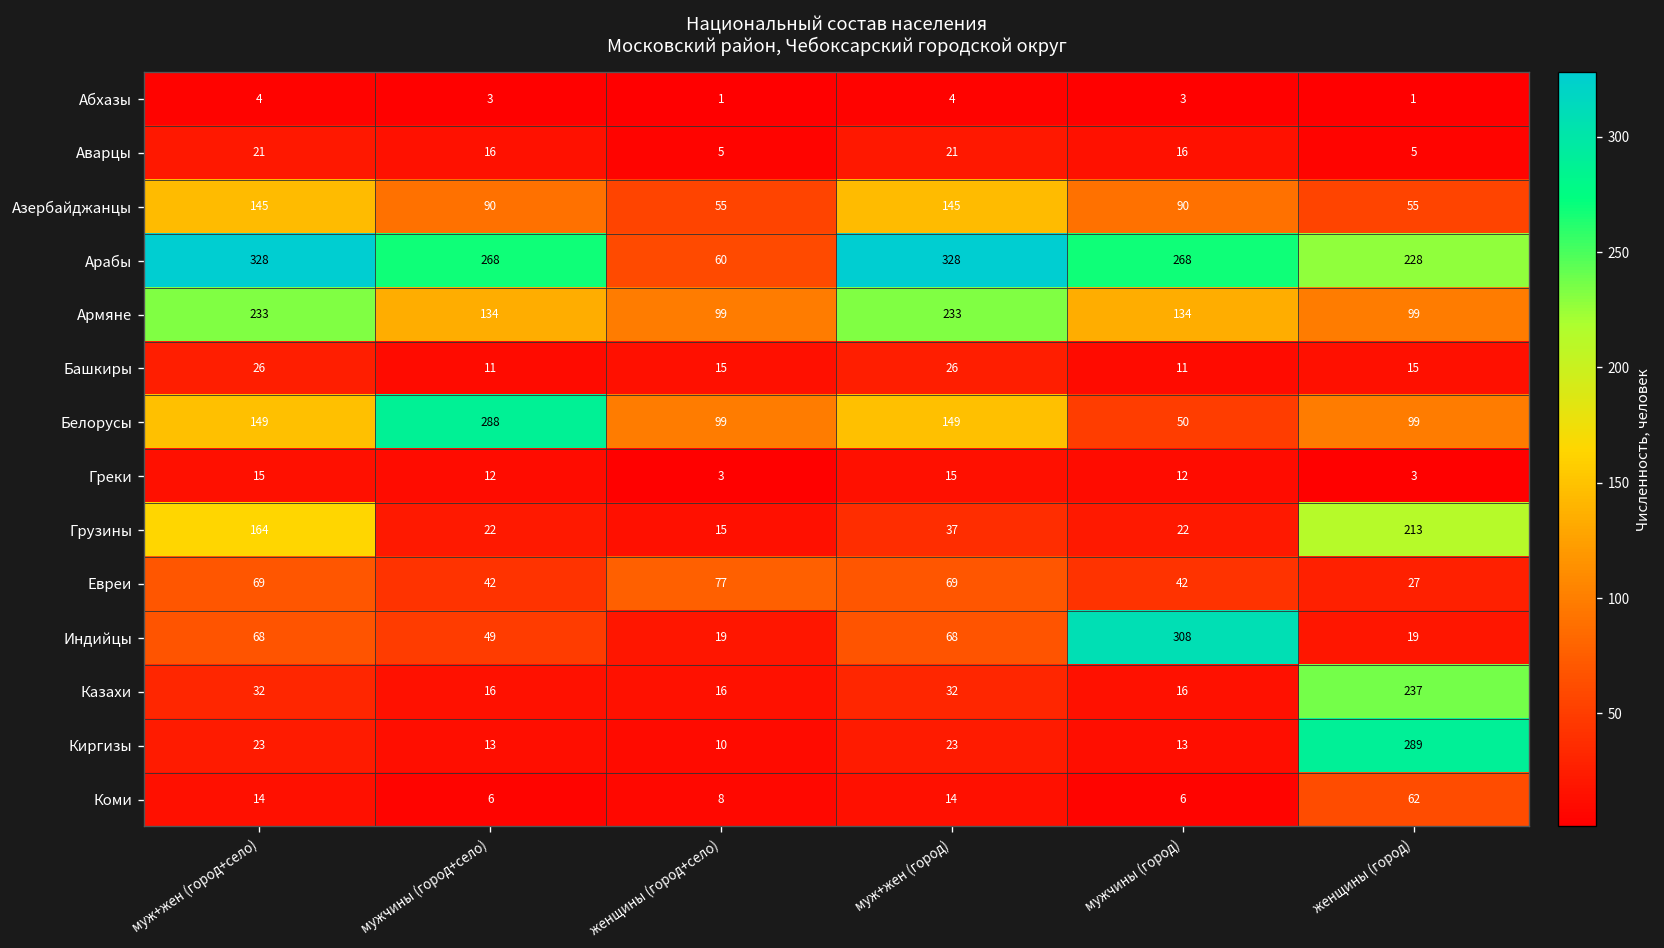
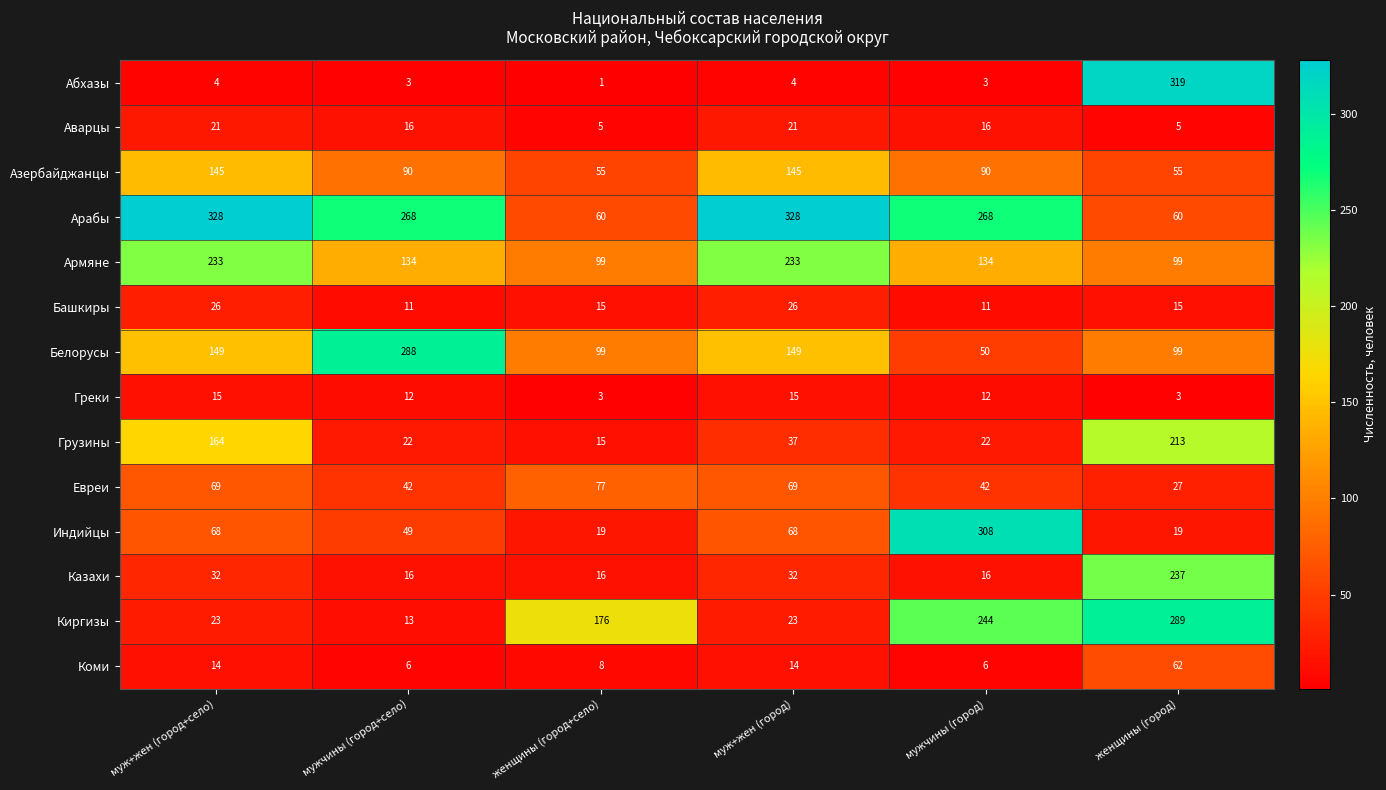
  {
    "Абхазы": {
      "муж+жен (город+село)": 4,
      "мужчины (город+село)": 3,
      "женщины (город+село)": 1,
      "муж+жен (город)": 4,
      "мужчины (город)": 3,
-     "женщины (город)": 1
+     "женщины (город)": 319
    },
    "Аварцы": {
      "муж+жен (город+село)": 21,
      "мужчины (город+село)": 16,
      "женщины (город+село)": 5,
      "муж+жен (город)": 21,
      "мужчины (город)": 16,
      "женщины (город)": 5
    },
    "Азербайджанцы": {
      "муж+жен (город+село)": 145,
      "мужчины (город+село)": 90,
      "женщины (город+село)": 55,
      "муж+жен (город)": 145,
      "мужчины (город)": 90,
      "женщины (город)": 55
    },
    "Арабы": {
      "муж+жен (город+село)": 328,
      "мужчины (город+село)": 268,
      "женщины (город+село)": 60,
      "муж+жен (город)": 328,
      "мужчины (город)": 268,
-     "женщины (город)": 228
+     "женщины (город)": 60
    },
    "Армяне": {
      "муж+жен (город+село)": 233,
      "мужчины (город+село)": 134,
      "женщины (город+село)": 99,
      "муж+жен (город)": 233,
      "мужчины (город)": 134,
      "женщины (город)": 99
    },
    "Башкиры": {
      "муж+жен (город+село)": 26,
      "мужчины (город+село)": 11,
      "женщины (город+село)": 15,
      "муж+жен (город)": 26,
      "мужчины (город)": 11,
      "женщины (город)": 15
    },
    "Белорусы": {
      "муж+жен (город+село)": 149,
      "мужчины (город+село)": 288,
      "женщины (город+село)": 99,
      "муж+жен (город)": 149,
      "мужчины (город)": 50,
      "женщины (город)": 99
    },
    "Греки": {
      "муж+жен (город+село)": 15,
      "мужчины (город+село)": 12,
      "женщины (город+село)": 3,
      "муж+жен (город)": 15,
      "мужчины (город)": 12,
      "женщины (город)": 3
    },
    "Грузины": {
      "муж+жен (город+село)": 164,
      "мужчины (город+село)": 22,
      "женщины (город+село)": 15,
      "муж+жен (город)": 37,
      "мужчины (город)": 22,
      "женщины (город)": 213
    },
    "Евреи": {
      "муж+жен (город+село)": 69,
      "мужчины (город+село)": 42,
      "женщины (город+село)": 77,
      "муж+жен (город)": 69,
      "мужчины (город)": 42,
      "женщины (город)": 27
    },
    "Индийцы": {
      "муж+жен (город+село)": 68,
      "мужчины (город+село)": 49,
      "женщины (город+село)": 19,
      "муж+жен (город)": 68,
      "мужчины (город)": 308,
      "женщины (город)": 19
    },
    "Казахи": {
      "муж+жен (город+село)": 32,
      "мужчины (город+село)": 16,
      "женщины (город+село)": 16,
      "муж+жен (город)": 32,
      "мужчины (город)": 16,
      "женщины (город)": 237
    },
    "Киргизы": {
      "муж+жен (город+село)": 23,
      "мужчины (город+село)": 13,
-     "женщины (город+село)": 10,
+     "женщины (город+село)": 176,
      "муж+жен (город)": 23,
-     "мужчины (город)": 13,
+     "мужчины (город)": 244,
      "женщины (город)": 289
    },
    "Коми": {
      "муж+жен (город+село)": 14,
      "мужчины (город+село)": 6,
      "женщины (город+село)": 8,
      "муж+жен (город)": 14,
      "мужчины (город)": 6,
      "женщины (город)": 62
    }
  }
